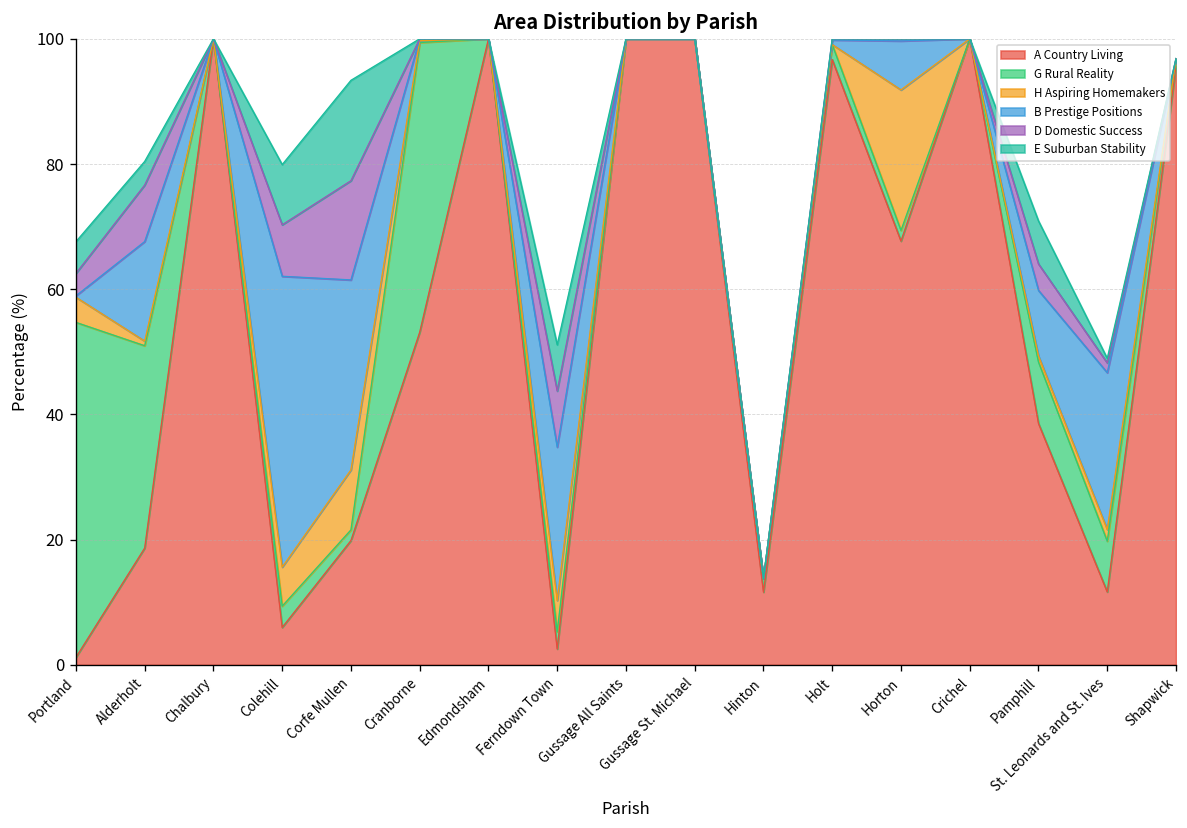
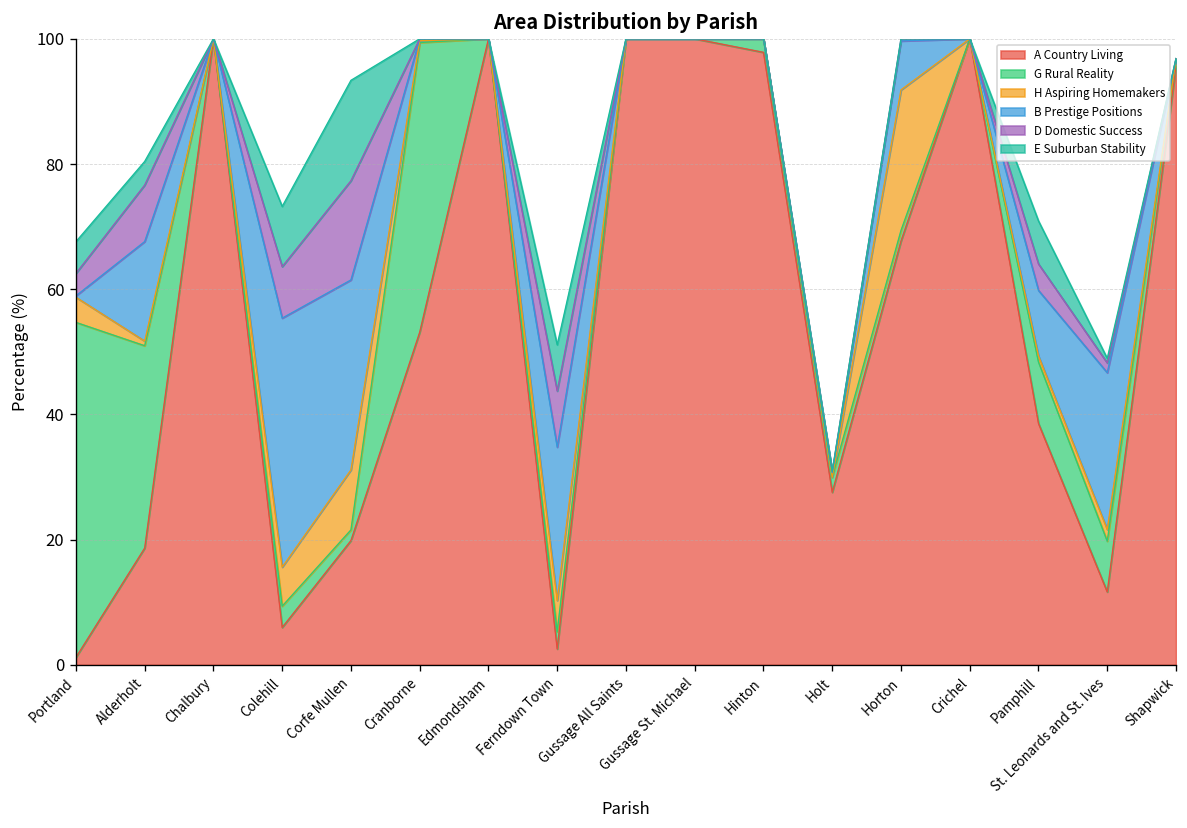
  {
    "A Country Living": {
      "Portland": 1,
      "Alderholt": 19,
      "Colehill": 6,
      "Corfe Mullen": 20,
      "Cranborne": 53,
      "Ferndown Town": 3,
-     "Hinton": 12,
-     "Holt": 97,
+     "Hinton": 98,
+     "Holt": 28,
      "Horton": 68,
      "Pamphill": 39,
      "St. Leonards and St. Ives": 12,
      "Shapwick": 96
    },
    "H Aspiring Homemakers": {
      "Alderholt": 1,
      "Colehill": 6,
      "Corfe Mullen": 10,
      "Ferndown Town": 5,
      "Horton": 22,
      "Pamphill": 1,
      "St. Leonards and St. Ives": 2
    },
    "B Prestige Positions": {
      "Alderholt": 16,
-     "Colehill": 46,
+     "Colehill": 40,
      "Corfe Mullen": 30,
      "Ferndown Town": 24,
      "Pamphill": 10,
      "St. Leonards and St. Ives": 25
    },
    "D Domestic Success": {
      "Portland": 4,
      "Alderholt": 9,
      "Colehill": 8,
      "Corfe Mullen": 16,
      "Ferndown Town": 9,
      "Pamphill": 4,
      "St. Leonards and St. Ives": 2
    }
  }
